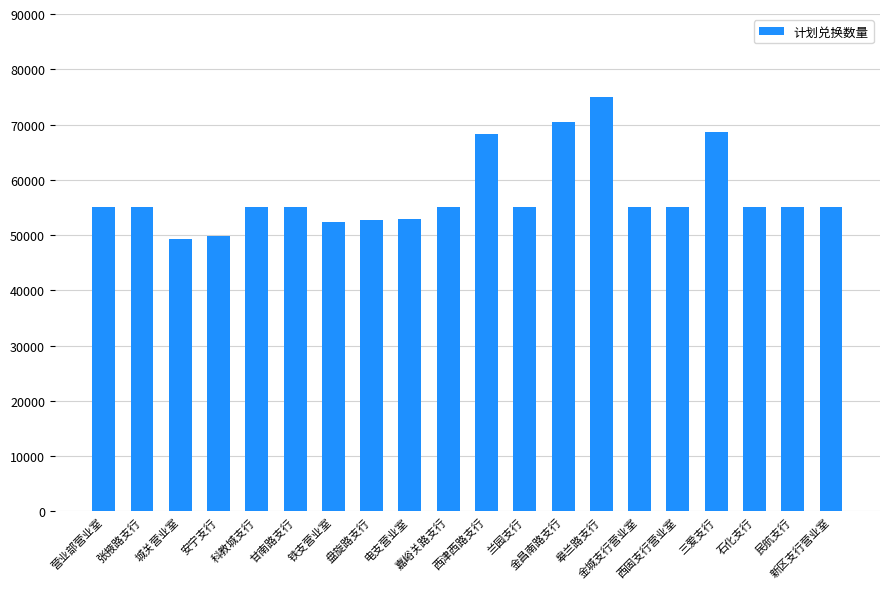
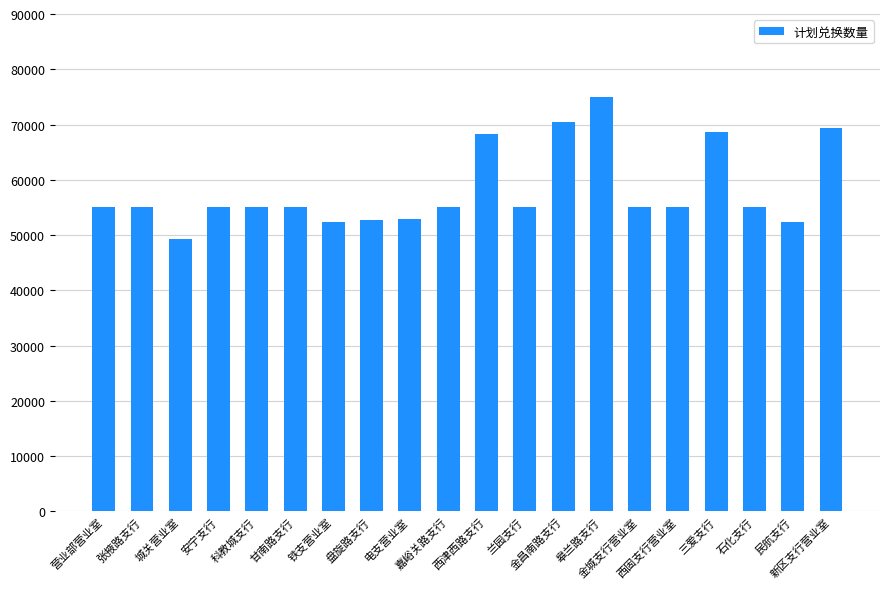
  {
    "营业部营业室": 55000,
    "张掖路支行": 55000,
    "城关营业室": 49000,
-   "安宁支行": 50000,
+   "安宁支行": 55000,
    "科教城支行": 55000,
    "甘南路支行": 55000,
    "铁支营业室": 52000,
    "盘旋路支行": 53000,
    "电支营业室": 53000,
    "嘉峪关路支行": 55000,
    "西津西路支行": 68000,
    "兰园支行": 55000,
    "金昌南路支行": 71000,
    "皋兰路支行": 75000,
    "金城支行营业室": 55000,
    "西固支行营业室": 55000,
    "三爱支行": 69000,
    "石化支行": 55000,
-   "民航支行": 55000,
-   "新区支行营业室": 55000
+   "民航支行": 52000,
+   "新区支行营业室": 69000
  }
